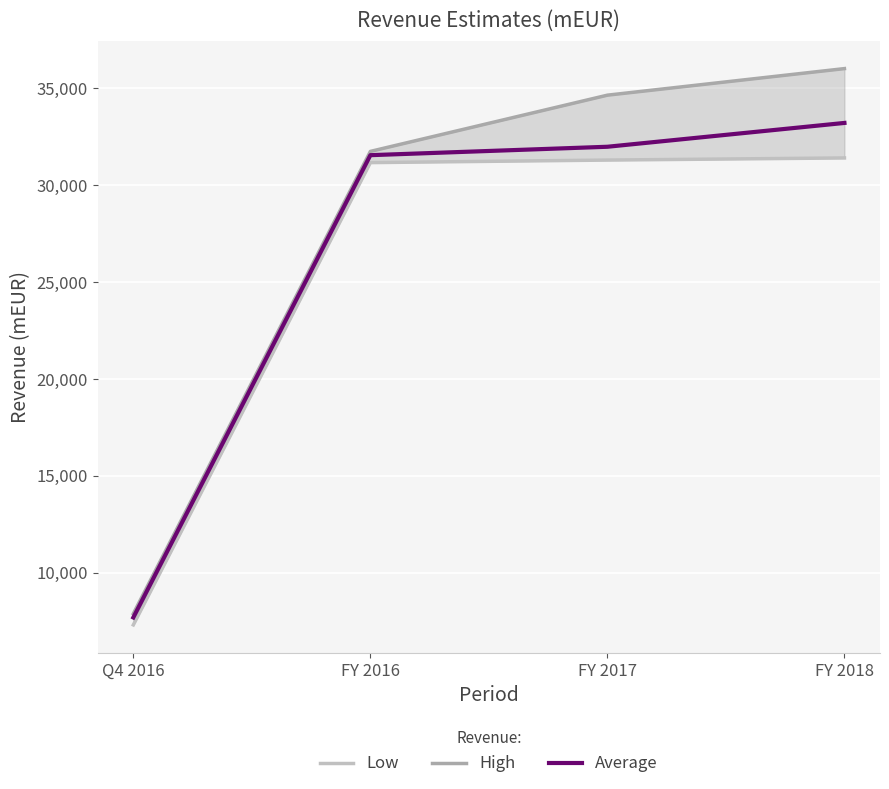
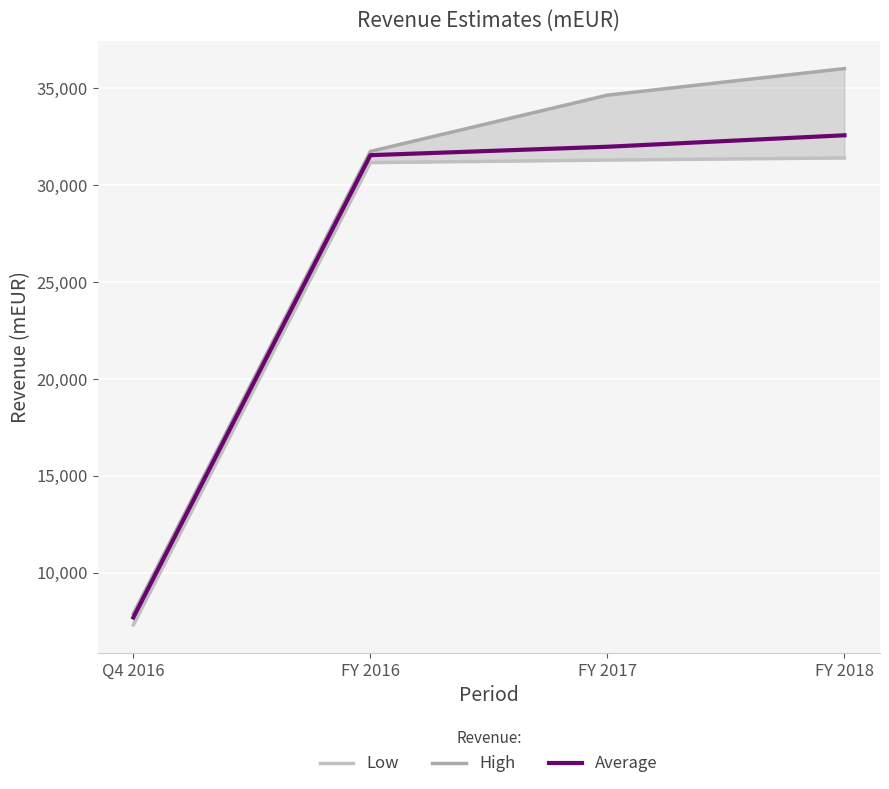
  {
    "Average": {
      "Q4 2016": "7,700",
      "FY 2016": "31,600",
      "FY 2017": "32,000",
-     "FY 2018": "33,200"
+     "FY 2018": "32,600"
    }
  }
